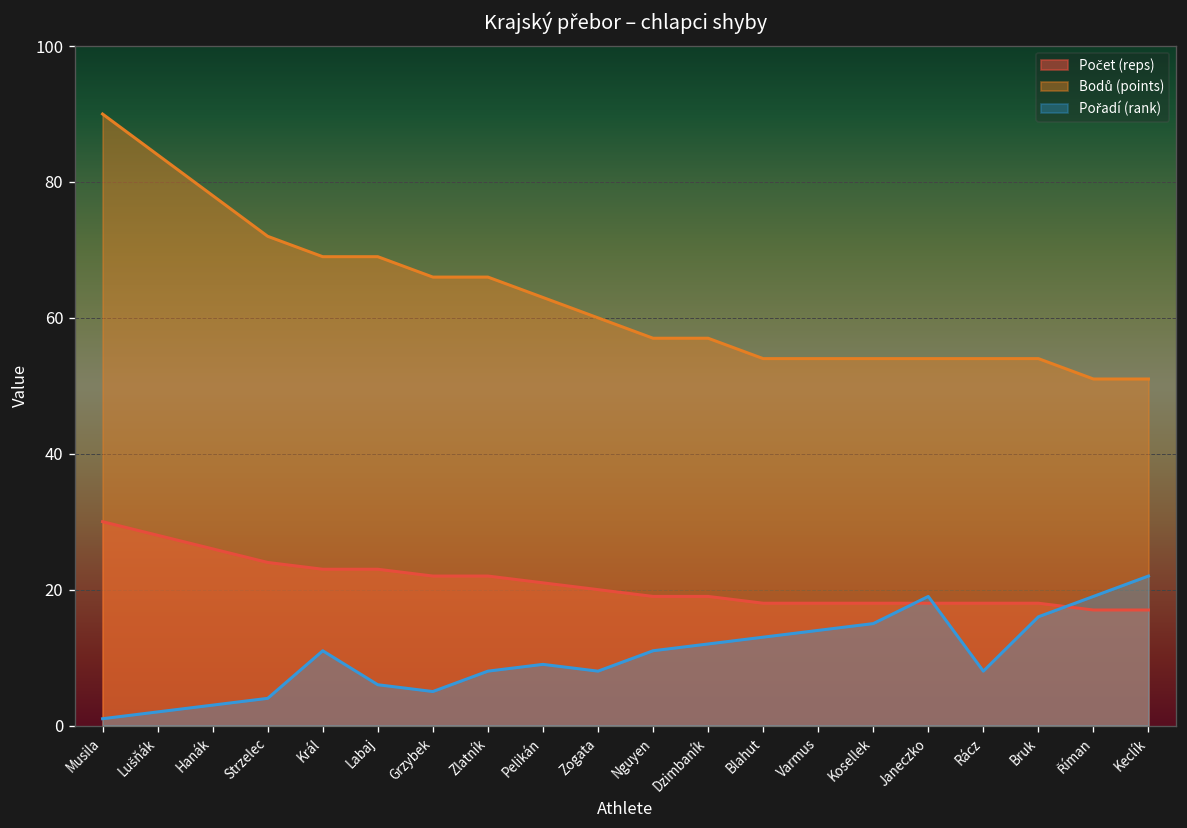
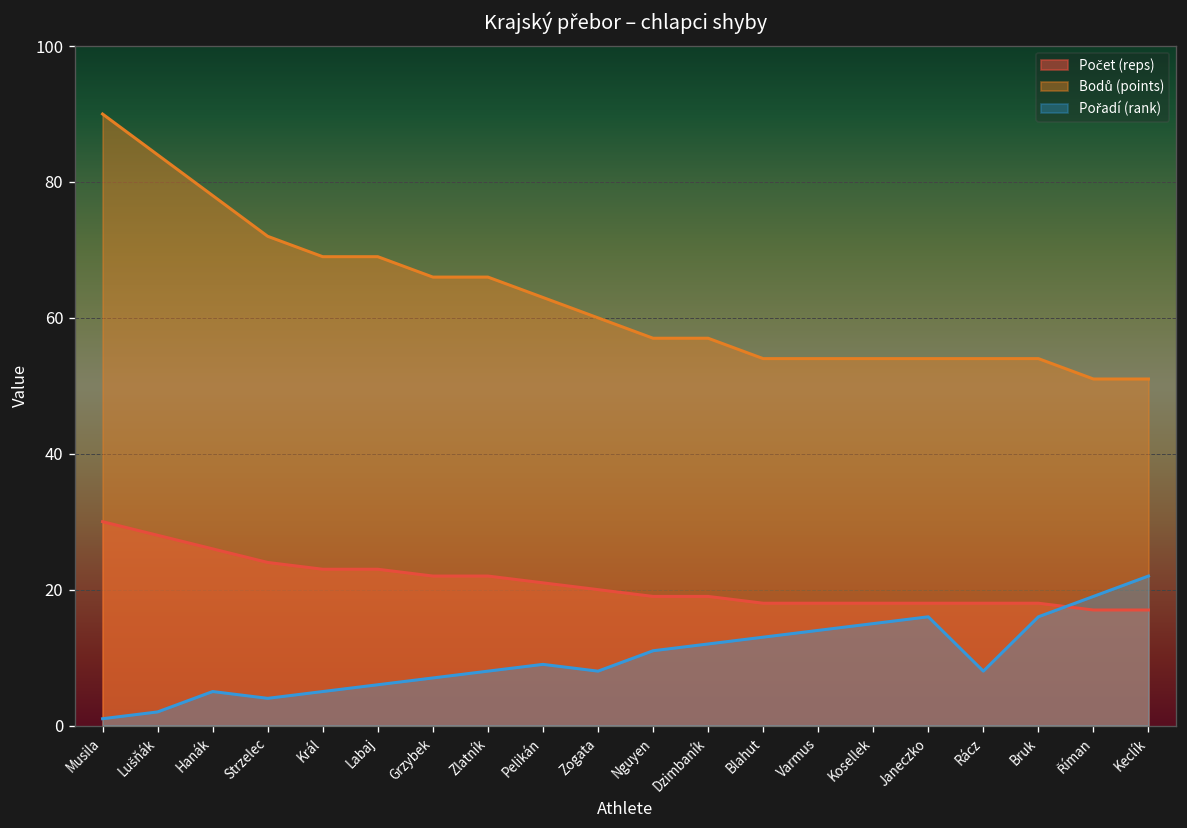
  {
    "Pořadí (rank)": {
      "Musila": 1,
      "Lušňák": 2,
-     "Hanák": 3,
+     "Hanák": 5,
      "Strzelec": 4,
-     "Král": 11,
+     "Král": 5,
      "Labaj": 6,
-     "Grzybek": 5,
+     "Grzybek": 7,
      "Zlatník": 8,
      "Pelikán": 9,
      "Zogata": 8,
      "Nguyen": 11,
      "Dzimbaník": 12,
      "Blahut": 13,
      "Varmus": 14,
      "Kosellek": 15,
-     "Janeczko": 19,
+     "Janeczko": 16,
      "Rácz": 8,
      "Bruk": 16,
      "Říman": 19,
      "Keclík": 22
    }
  }
